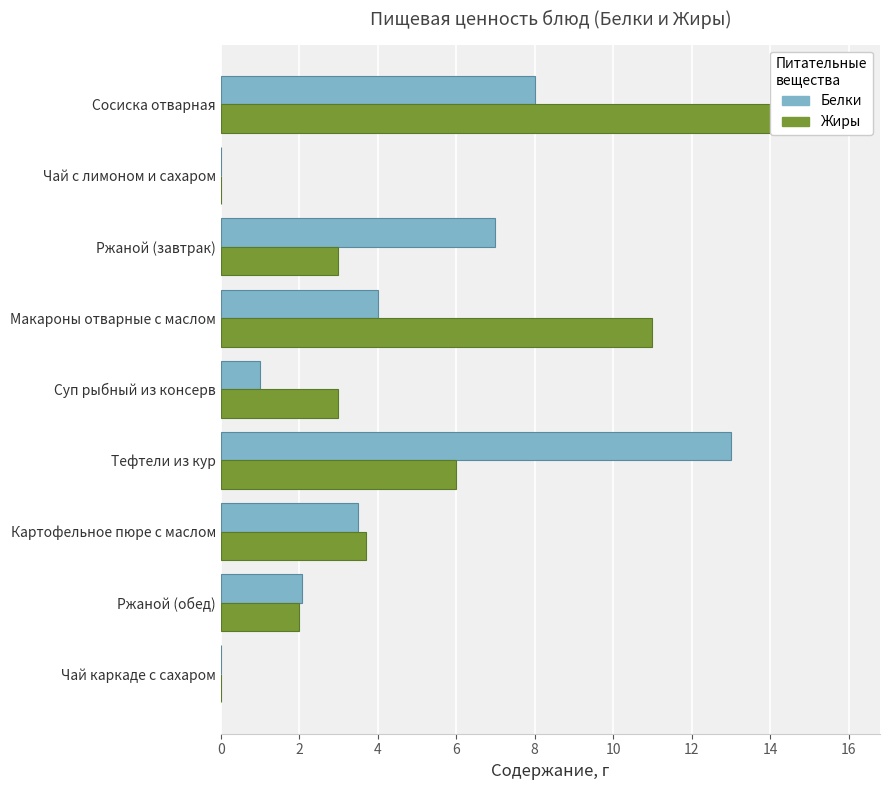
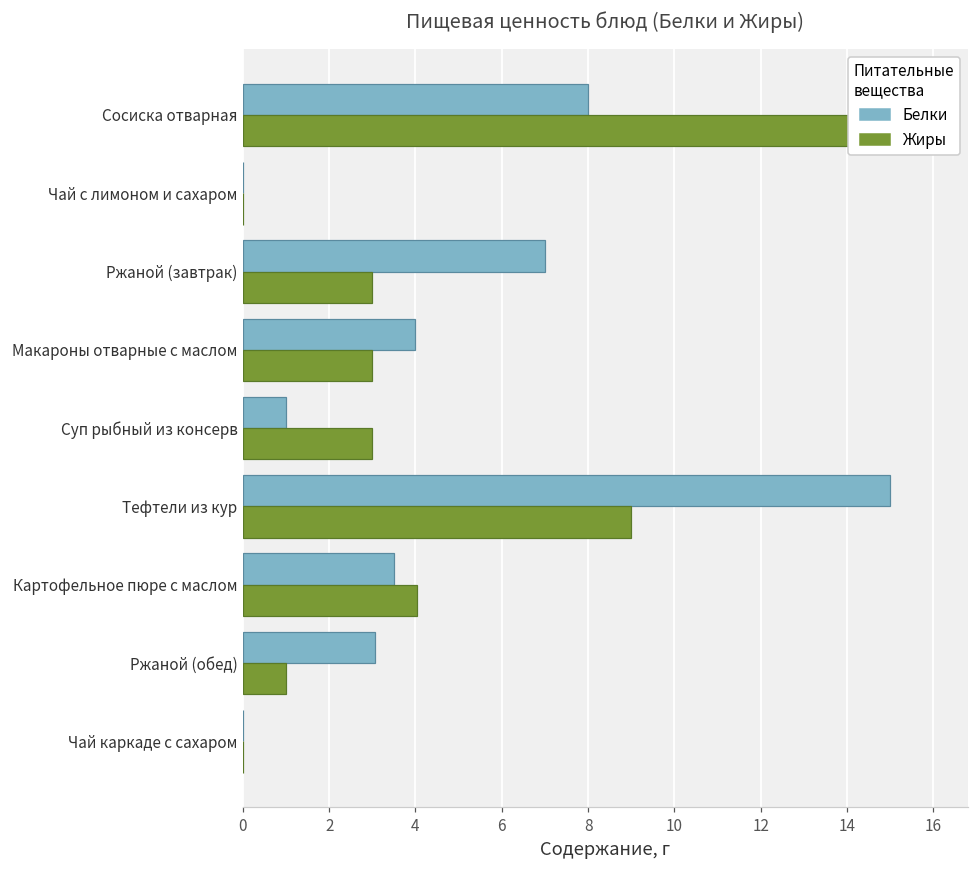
  {
    "Белки": {
      "Сосиска отварная": 8.0,
      "Чай с лимоном и сахаром": 0.0,
      "Ржаной (завтрак)": 7.0,
      "Макароны отварные с маслом": 4.0,
      "Суп рыбный из консерв": 1.0,
-     "Тефтели из кур": 13,
+     "Тефтели из кур": 15,
      "Картофельное пюре с маслом": 3.5,
-     "Ржаной (обед)": 2.1,
+     "Ржаной (обед)": 3.1,
      "Чай каркаде с сахаром": 0.0
    },
    "Жиры": {
      "Чай с лимоном и сахаром": 0.0,
      "Ржаной (завтрак)": 3.0,
-     "Макароны отварные с маслом": 11,
+     "Макароны отварные с маслом": 3,
      "Суп рыбный из консерв": 3.0,
-     "Тефтели из кур": 6,
-     "Картофельное пюре с маслом": 3.7,
-     "Ржаной (обед)": 2,
+     "Тефтели из кур": 9,
+     "Картофельное пюре с маслом": 4.0,
+     "Ржаной (обед)": 1,
      "Чай каркаде с сахаром": 0.0
    }
  }
